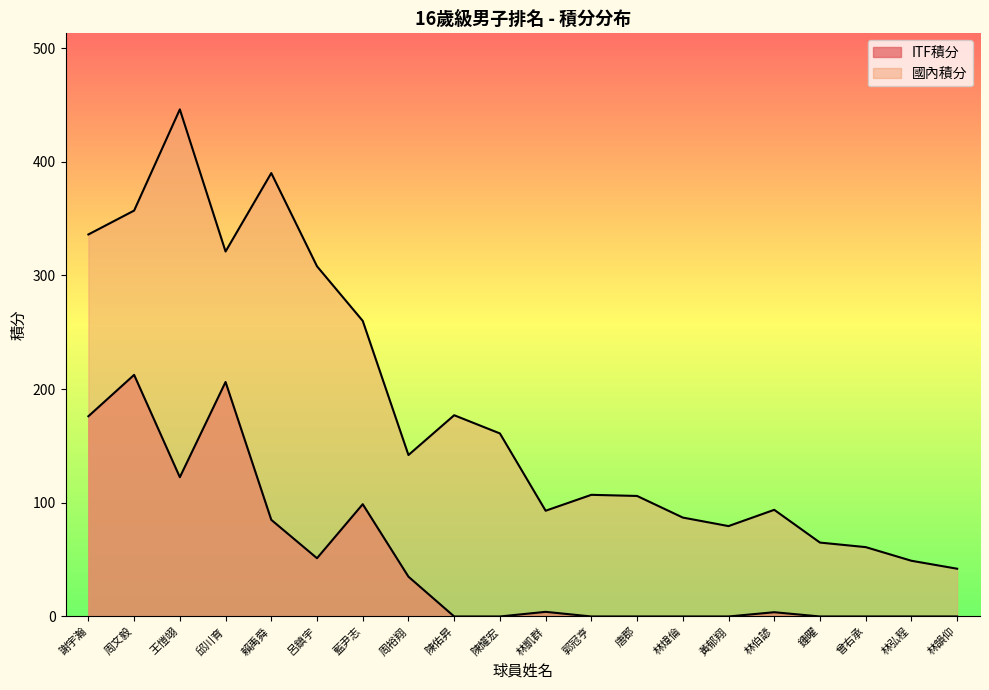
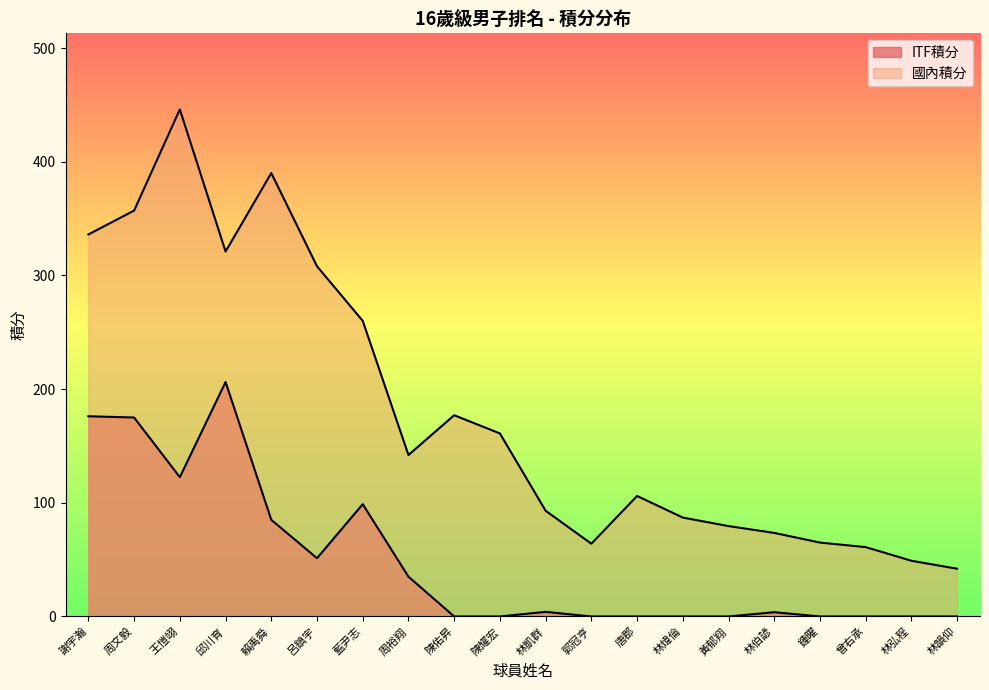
  {
    "ITF積分": {
      "謝宇瀚": 176,
-     "周文毅": 213,
+     "周文毅": 175,
      "王愷翊": 123,
      "邱川育": 206,
      "賴禹舜": 85,
      "呂鎮宇": 51,
      "藍尹志": 99,
      "周裕翔": 35,
      "陳佑昇": 0,
      "陳耀宏": 0,
      "林凱群": 4,
      "郭冠亨": 0,
      "唐郡": 0,
      "林煒倫": 0,
      "黃郁翔": 0,
      "林伯諺": 4,
      "鍾曜": 0,
      "曾右承": 0,
      "林弘程": 0,
      "林韻仰": 0
    },
    "國內積分": {
      "謝宇瀚": 336,
      "周文毅": 357,
      "王愷翊": 446,
      "邱川育": 321,
      "賴禹舜": 390,
      "呂鎮宇": 308,
      "藍尹志": 260,
      "周裕翔": 142,
      "陳佑昇": 177,
      "陳耀宏": 161,
      "林凱群": 93,
-     "郭冠亨": 107,
+     "郭冠亨": 64,
      "唐郡": 106,
      "林煒倫": 87,
      "黃郁翔": 80,
-     "林伯諺": 94,
+     "林伯諺": 74,
      "鍾曜": 65,
      "曾右承": 61,
      "林弘程": 49,
      "林韻仰": 42
    }
  }
